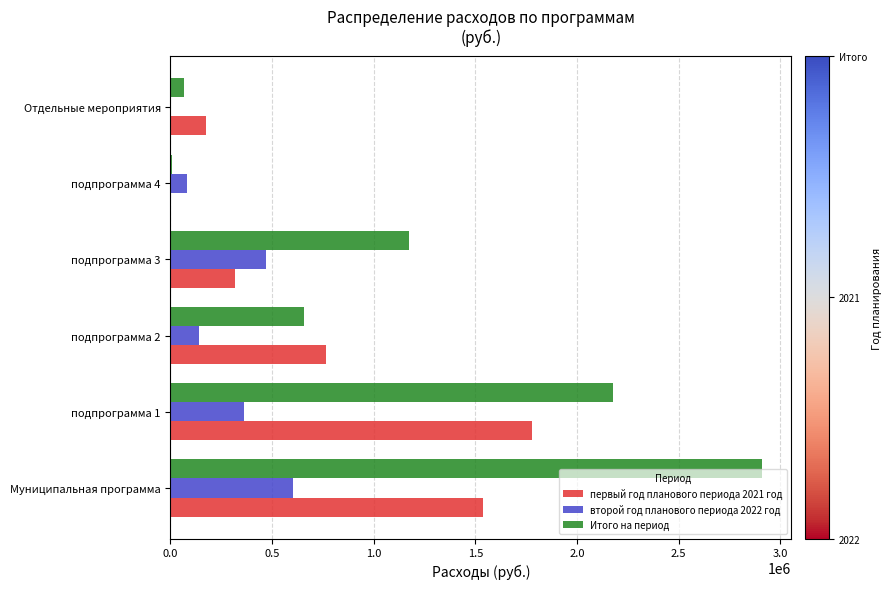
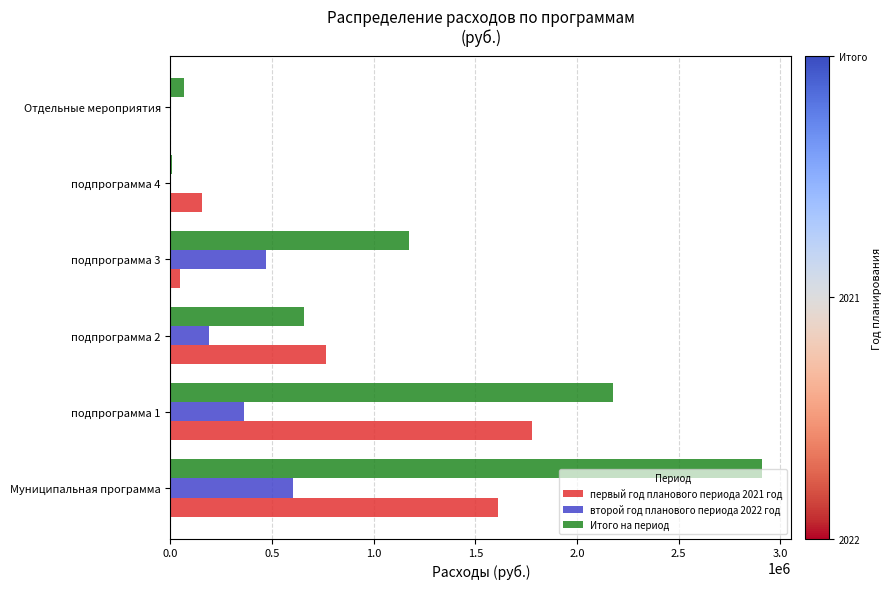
  {
    "первый год планового периода 2021 год": {
-     "Отдельные мероприятия": 170000,
-     "подпрограмма 4": 0,
-     "подпрограмма 3": 320000,
+     "Отдельные мероприятия": 0,
+     "подпрограмма 4": 160000,
+     "подпрограмма 3": 50000,
      "подпрограмма 2": 770000,
      "подпрограмма 1": 1780000,
-     "Муниципальная программа": 1540000
+     "Муниципальная программа": 1610000
    },
    "второй год планового периода 2022 год": {
-     "подпрограмма 4": 80000,
+     "подпрограмма 4": 0,
      "подпрограмма 3": 470000,
-     "подпрограмма 2": 140000,
+     "подпрограмма 2": 190000,
      "подпрограмма 1": 360000,
      "Муниципальная программа": 600000
    },
    "Итого на период": {
      "Отдельные мероприятия": 70000,
      "подпрограмма 3": 1170000,
      "подпрограмма 2": 660000,
      "подпрограмма 1": 2180000,
      "Муниципальная программа": 2910000
    }
  }
